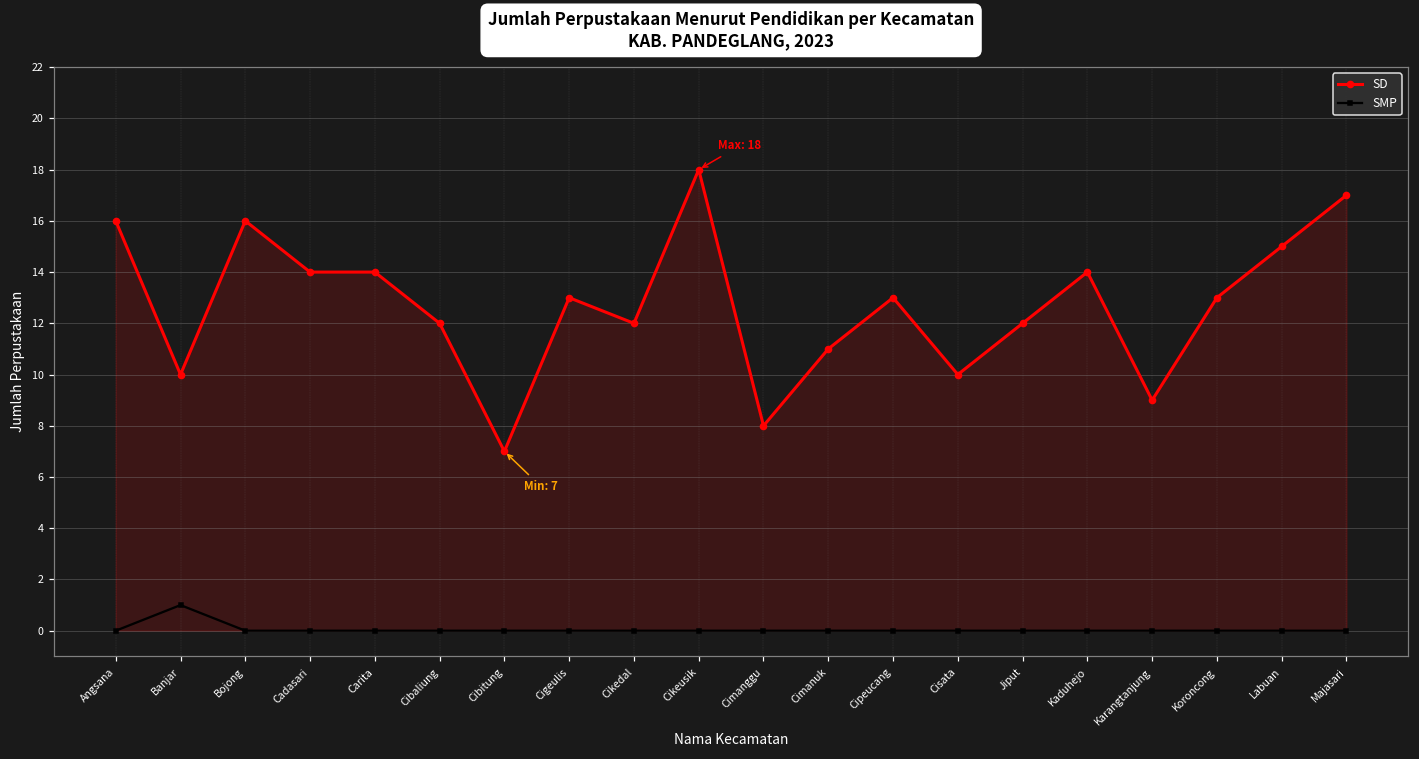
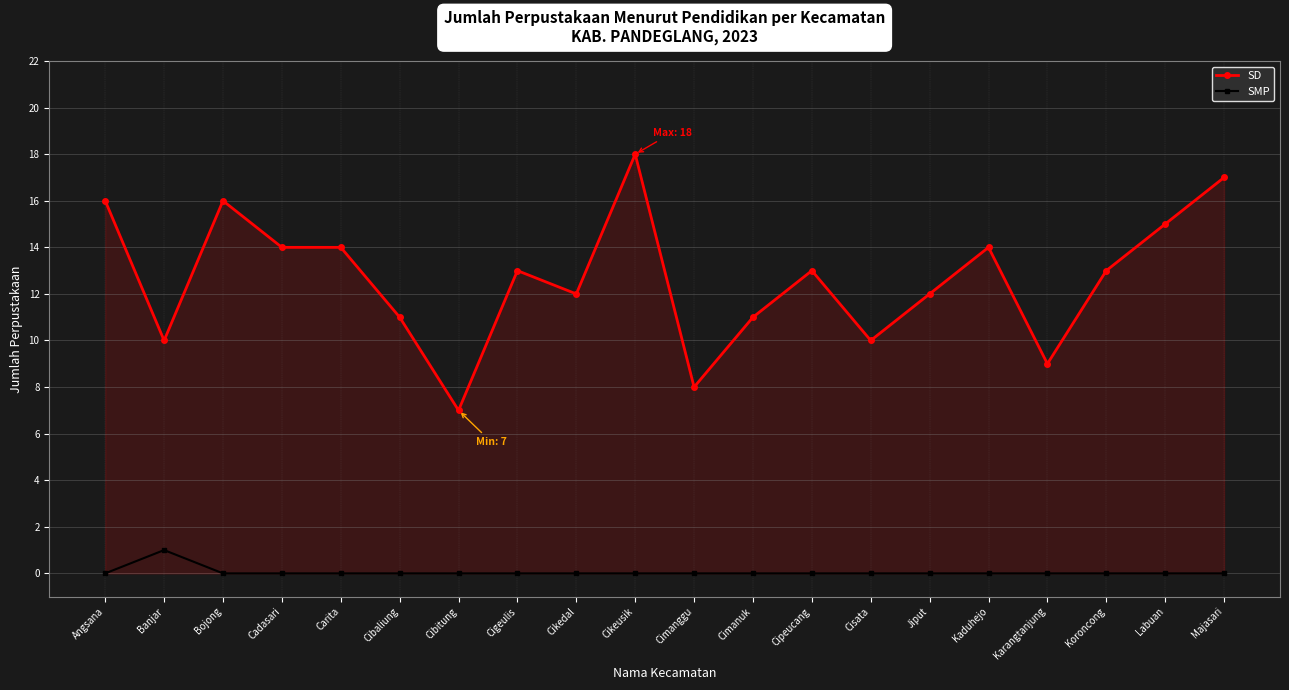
  {
    "SD": {
      "Angsana": 16,
      "Banjar": 10,
      "Bojong": 16,
      "Cadasari": 14,
      "Carita": 14,
-     "Cibaliung": 12,
+     "Cibaliung": 11,
      "Cigeulis": 13,
      "Cikedal": 12,
      "Cimanggu": 8,
      "Cimanuk": 11,
      "Cipeucang": 13,
      "Cisata": 10,
      "Jiput": 12,
      "Kaduhejo": 14,
      "Karangtanjung": 9,
      "Koroncong": 13,
      "Labuan": 15,
      "Majasari": 17
    },
    "SMP": {
      "Angsana": 0,
      "Banjar": 1,
      "Bojong": 0,
      "Cadasari": 0,
      "Carita": 0,
      "Cibaliung": 0,
      "Cibitung": 0,
      "Cigeulis": 0,
      "Cikedal": 0,
      "Cikeusik": 0,
      "Cimanggu": 0,
      "Cimanuk": 0,
      "Cipeucang": 0,
      "Cisata": 0,
      "Jiput": 0,
      "Kaduhejo": 0,
      "Karangtanjung": 0,
      "Koroncong": 0,
      "Labuan": 0,
      "Majasari": 0
    }
  }
